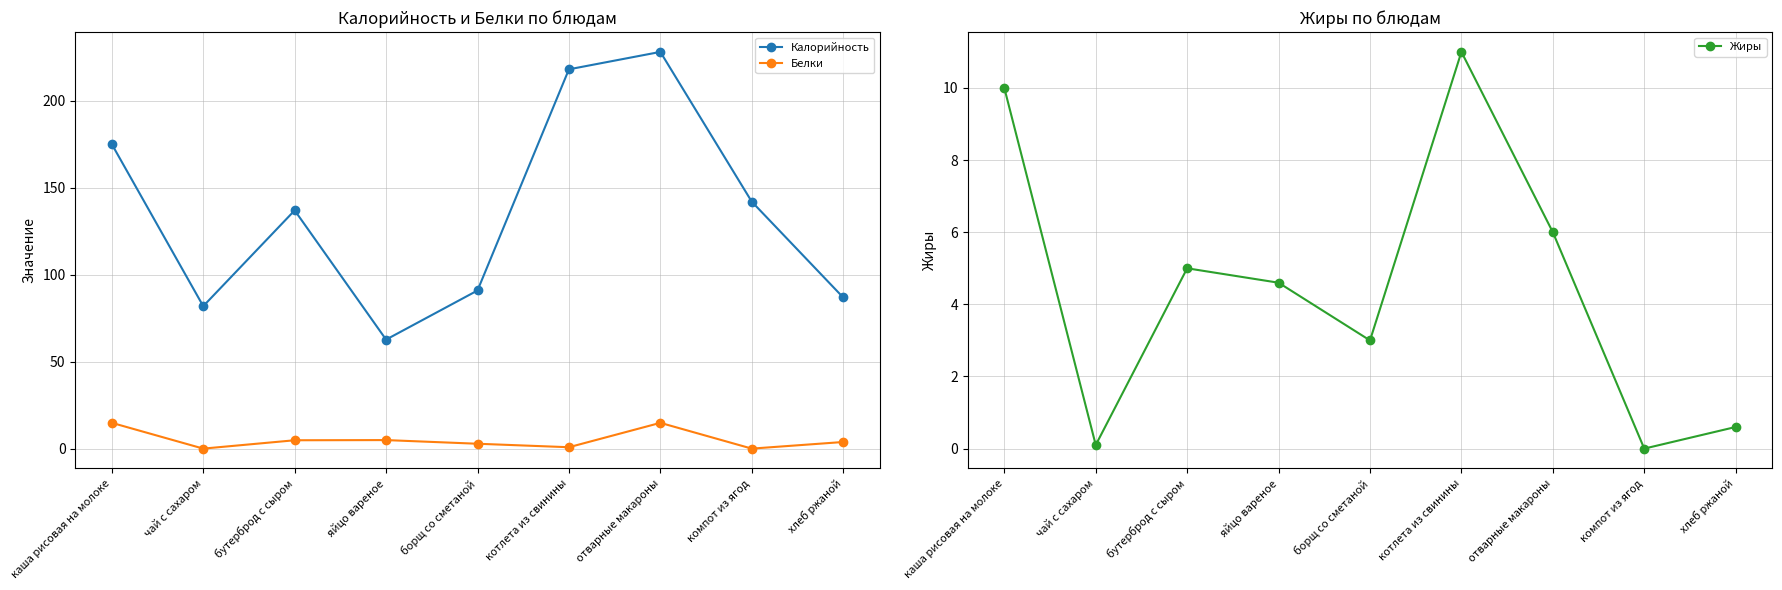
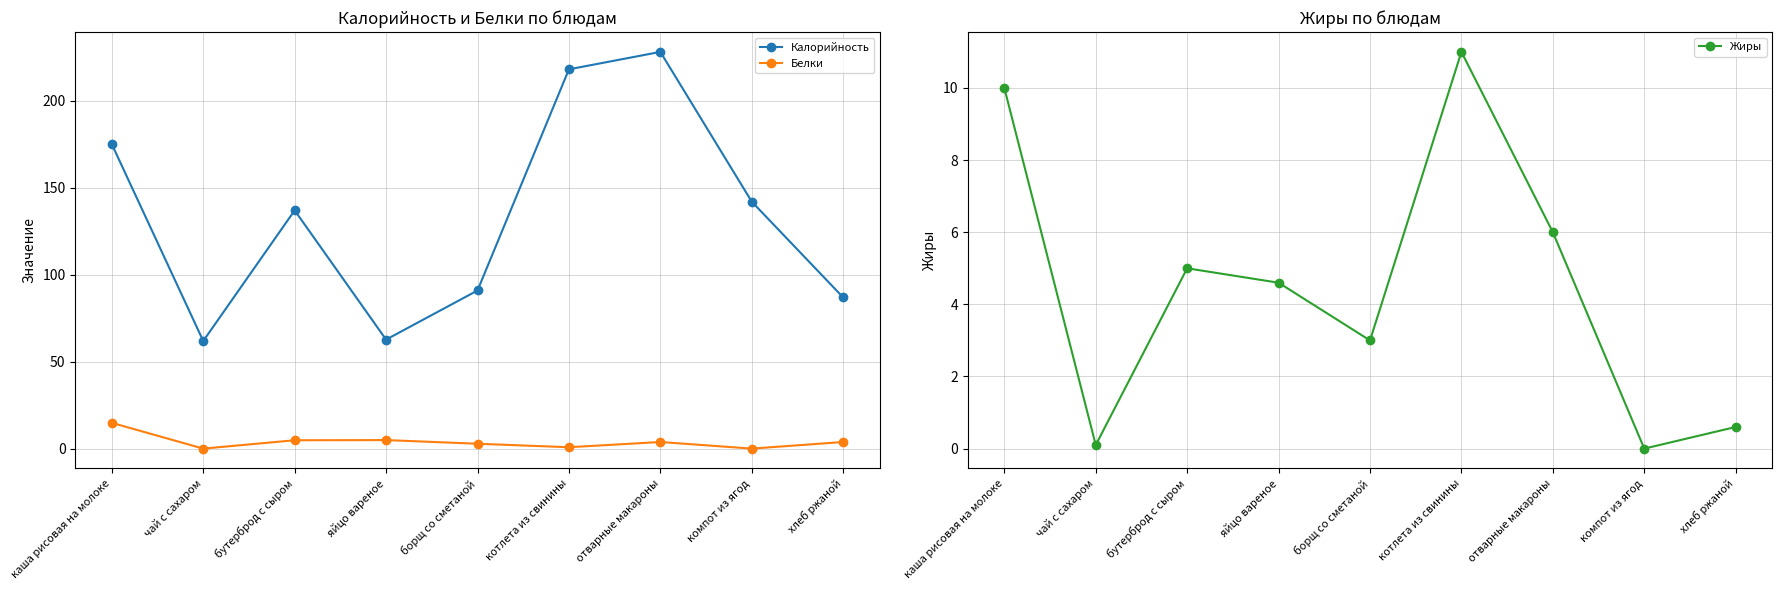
  {
    "Калорийность и Белки по блюдам": {
      "Калорийность": {
        "каша рисовая на молоке": 175,
-       "чай с сахаром": 82,
+       "чай с сахаром": 62,
        "бутерброд с сыром": 137,
        "яйцо вареное": 63,
        "борщ со сметаной": 91,
        "котлета из свинины": 218,
        "отварные макароны": 228,
        "компот из ягод": 142,
        "хлеб ржаной": 87
      },
      "Белки": {
        "каша рисовая на молоке": 15,
        "чай с сахаром": 0,
        "бутерброд с сыром": 5,
        "яйцо вареное": 5,
        "борщ со сметаной": 3,
        "котлета из свинины": 1,
-       "отварные макароны": 15,
+       "отварные макароны": 4,
        "компот из ягод": 0,
        "хлеб ржаной": 4
      }
    },
    "Жиры по блюдам": {
      "каша рисовая на молоке": 10.0,
      "чай с сахаром": 0.1,
      "бутерброд с сыром": 5.0,
      "яйцо вареное": 4.6,
      "борщ со сметаной": 3.0,
      "котлета из свинины": 11.0,
      "отварные макароны": 6.0,
      "компот из ягод": 0.0,
      "хлеб ржаной": 0.6
    }
  }
